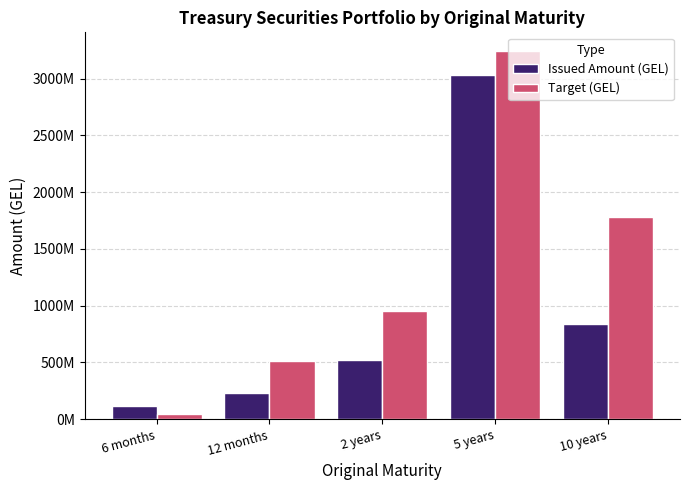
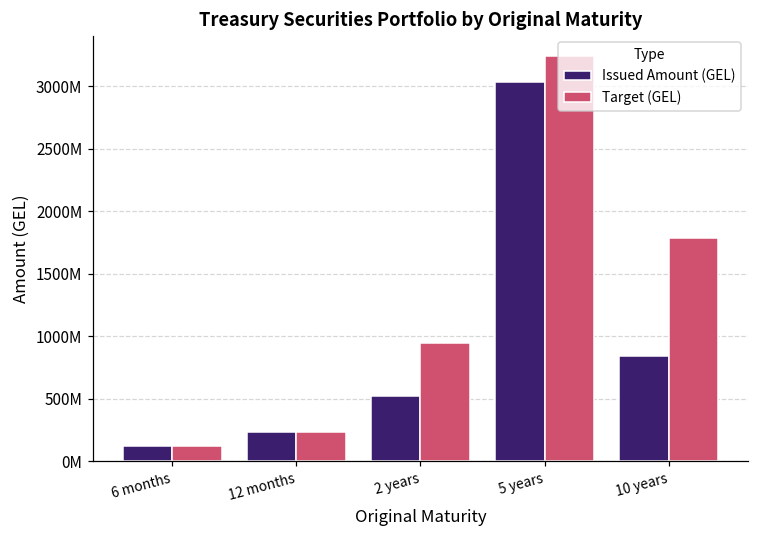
  {
    "Issued Amount (GEL)": {
      "6 months": 120000000,
      "12 months": 230000000,
      "2 years": 520000000,
      "5 years": 3030000000,
      "10 years": 840000000
    },
    "Target (GEL)": {
-     "6 months": 50000000,
-     "12 months": 510000000,
+     "6 months": 120000000,
+     "12 months": 230000000,
      "2 years": 950000000,
      "10 years": 1780000000
    }
  }
